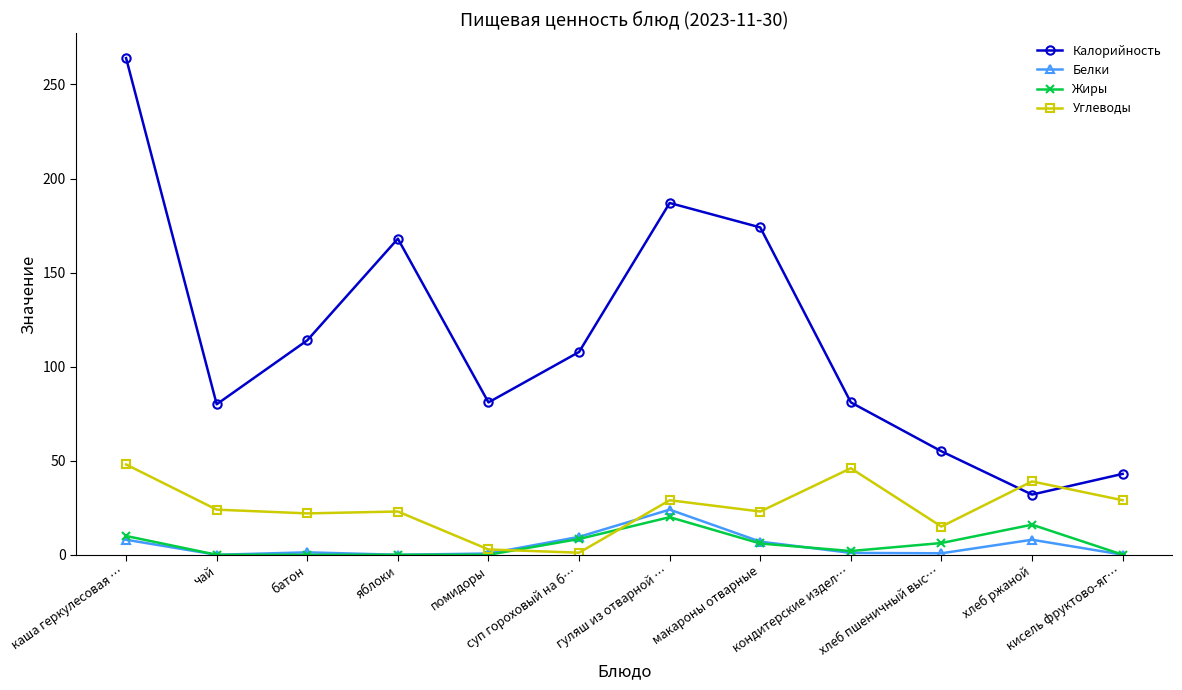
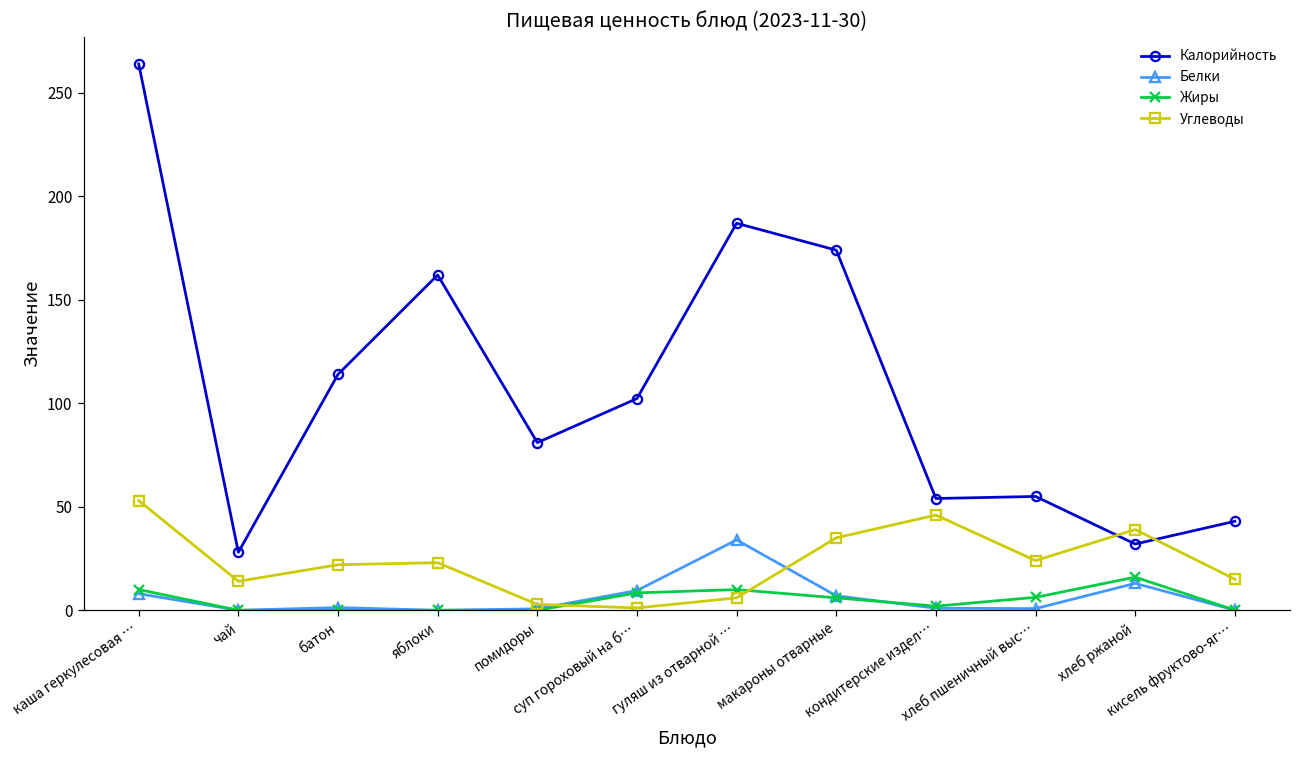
  {
    "Калорийность": {
      "каша геркулесовая …": 264,
-     "чай": 80,
+     "чай": 28,
      "батон": 114,
-     "яблоки": 168,
+     "яблоки": 162,
      "помидоры": 81,
-     "суп гороховый на б…": 108,
+     "суп гороховый на б…": 102,
      "гуляш из отварной …": 187,
      "макароны отварные": 174,
-     "кондитерские издел…": 81,
+     "кондитерские издел…": 54,
      "хлеб пшеничный выс…": 55,
      "хлеб ржаной": 32,
      "кисель фруктово-яг…": 43
    },
    "Белки": {
      "каша геркулесовая …": 8,
-     "гуляш из отварной …": 24,
+     "гуляш из отварной …": 34,
      "хлеб пшеничный выс…": 1,
-     "хлеб ржаной": 8
+     "хлеб ржаной": 13
    },
    "Жиры": {
      "каша геркулесовая …": 10,
-     "гуляш из отварной …": 20,
+     "гуляш из отварной …": 10,
      "хлеб пшеничный выс…": 6,
      "хлеб ржаной": 16
    },
    "Углеводы": {
-     "каша геркулесовая …": 48,
-     "чай": 24,
+     "каша геркулесовая …": 53,
+     "чай": 14,
      "батон": 22,
      "яблоки": 23,
      "помидоры": 3,
      "суп гороховый на б…": 1,
-     "гуляш из отварной …": 29,
-     "макароны отварные": 23,
+     "гуляш из отварной …": 6,
+     "макароны отварные": 35,
      "кондитерские издел…": 46,
-     "хлеб пшеничный выс…": 15,
+     "хлеб пшеничный выс…": 24,
      "хлеб ржаной": 39,
-     "кисель фруктово-яг…": 29
+     "кисель фруктово-яг…": 15
    }
  }
